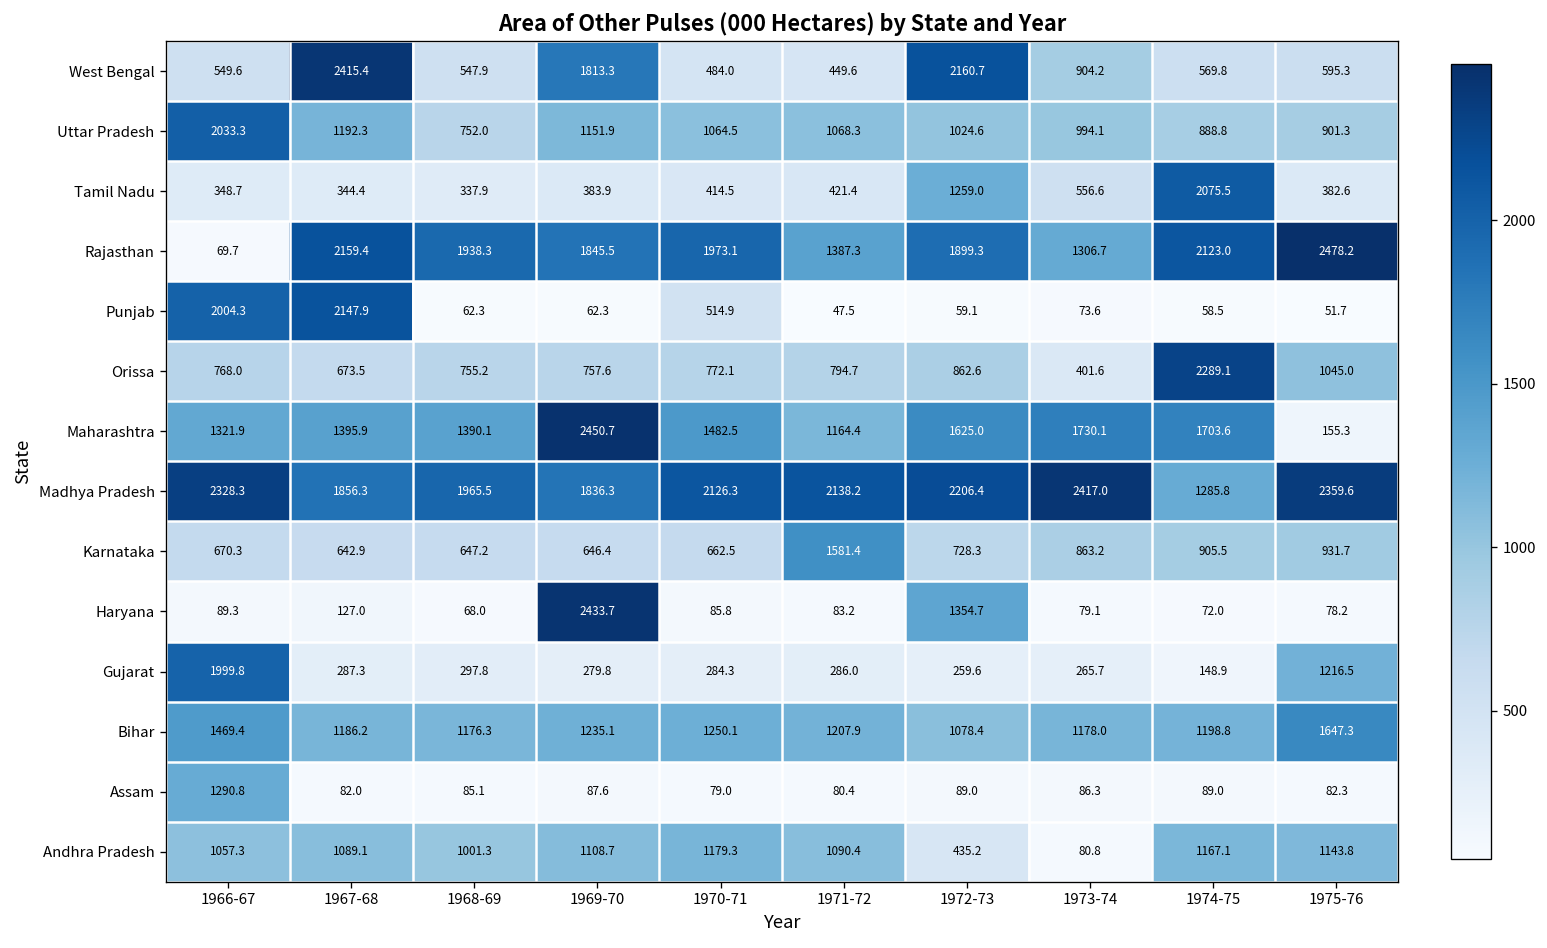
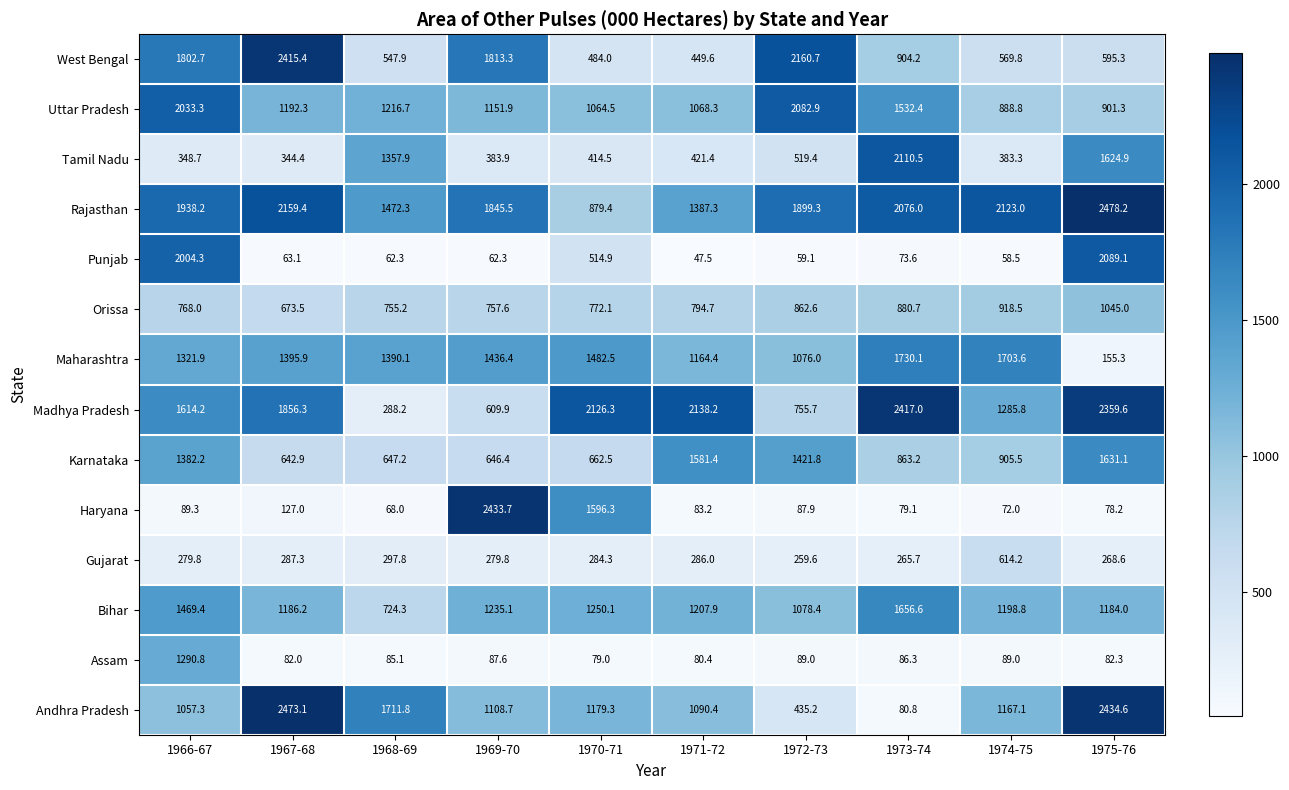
  {
    "West Bengal": {
-     "1966-67": 549.6,
+     "1966-67": 1802.7,
      "1967-68": 2415.4,
      "1968-69": 547.9,
      "1969-70": 1813.3,
      "1970-71": 484.0,
      "1971-72": 449.6,
      "1972-73": 2160.7,
      "1973-74": 904.2,
      "1974-75": 569.8,
      "1975-76": 595.3
    },
    "Uttar Pradesh": {
      "1966-67": 2033.3,
      "1967-68": 1192.3,
-     "1968-69": 752.0,
+     "1968-69": 1216.7,
      "1969-70": 1151.9,
      "1970-71": 1064.5,
      "1971-72": 1068.3,
-     "1972-73": 1024.6,
-     "1973-74": 994.1,
+     "1972-73": 2082.9,
+     "1973-74": 1532.4,
      "1974-75": 888.8,
      "1975-76": 901.3
    },
    "Tamil Nadu": {
      "1966-67": 348.7,
      "1967-68": 344.4,
-     "1968-69": 337.9,
+     "1968-69": 1357.9,
      "1969-70": 383.9,
      "1970-71": 414.5,
      "1971-72": 421.4,
-     "1972-73": 1259.0,
-     "1973-74": 556.6,
-     "1974-75": 2075.5,
-     "1975-76": 382.6
+     "1972-73": 519.4,
+     "1973-74": 2110.5,
+     "1974-75": 383.3,
+     "1975-76": 1624.9
    },
    "Rajasthan": {
-     "1966-67": 69.7,
+     "1966-67": 1938.2,
      "1967-68": 2159.4,
-     "1968-69": 1938.3,
+     "1968-69": 1472.3,
      "1969-70": 1845.5,
-     "1970-71": 1973.1,
+     "1970-71": 879.4,
      "1971-72": 1387.3,
      "1972-73": 1899.3,
-     "1973-74": 1306.7,
+     "1973-74": 2076.0,
      "1974-75": 2123.0,
      "1975-76": 2478.2
    },
    "Punjab": {
      "1966-67": 2004.3,
-     "1967-68": 2147.9,
+     "1967-68": 63.1,
      "1968-69": 62.3,
      "1969-70": 62.3,
      "1970-71": 514.9,
      "1971-72": 47.5,
      "1972-73": 59.1,
      "1973-74": 73.6,
      "1974-75": 58.5,
-     "1975-76": 51.7
+     "1975-76": 2089.1
    },
    "Orissa": {
      "1966-67": 768.0,
      "1967-68": 673.5,
      "1968-69": 755.2,
      "1969-70": 757.6,
      "1970-71": 772.1,
      "1971-72": 794.7,
      "1972-73": 862.6,
-     "1973-74": 401.6,
-     "1974-75": 2289.1,
+     "1973-74": 880.7,
+     "1974-75": 918.5,
      "1975-76": 1045.0
    },
    "Maharashtra": {
      "1966-67": 1321.9,
      "1967-68": 1395.9,
      "1968-69": 1390.1,
-     "1969-70": 2450.7,
+     "1969-70": 1436.4,
      "1970-71": 1482.5,
      "1971-72": 1164.4,
-     "1972-73": 1625.0,
+     "1972-73": 1076.0,
      "1973-74": 1730.1,
      "1974-75": 1703.6,
      "1975-76": 155.3
    },
    "Madhya Pradesh": {
-     "1966-67": 2328.3,
+     "1966-67": 1614.2,
      "1967-68": 1856.3,
-     "1968-69": 1965.5,
-     "1969-70": 1836.3,
+     "1968-69": 288.2,
+     "1969-70": 609.9,
      "1970-71": 2126.3,
      "1971-72": 2138.2,
-     "1972-73": 2206.4,
+     "1972-73": 755.7,
      "1973-74": 2417.0,
      "1974-75": 1285.8,
      "1975-76": 2359.6
    },
    "Karnataka": {
-     "1966-67": 670.3,
+     "1966-67": 1382.2,
      "1967-68": 642.9,
      "1968-69": 647.2,
      "1969-70": 646.4,
      "1970-71": 662.5,
      "1971-72": 1581.4,
-     "1972-73": 728.3,
+     "1972-73": 1421.8,
      "1973-74": 863.2,
      "1974-75": 905.5,
-     "1975-76": 931.7
+     "1975-76": 1631.1
    },
    "Haryana": {
      "1966-67": 89.3,
      "1967-68": 127.0,
      "1968-69": 68.0,
      "1969-70": 2433.7,
-     "1970-71": 85.8,
+     "1970-71": 1596.3,
      "1971-72": 83.2,
-     "1972-73": 1354.7,
+     "1972-73": 87.9,
      "1973-74": 79.1,
      "1974-75": 72.0,
      "1975-76": 78.2
    },
    "Gujarat": {
-     "1966-67": 1999.8,
+     "1966-67": 279.8,
      "1967-68": 287.3,
      "1968-69": 297.8,
      "1969-70": 279.8,
      "1970-71": 284.3,
      "1971-72": 286.0,
      "1972-73": 259.6,
      "1973-74": 265.7,
-     "1974-75": 148.9,
-     "1975-76": 1216.5
+     "1974-75": 614.2,
+     "1975-76": 268.6
    },
    "Bihar": {
      "1966-67": 1469.4,
      "1967-68": 1186.2,
-     "1968-69": 1176.3,
+     "1968-69": 724.3,
      "1969-70": 1235.1,
      "1970-71": 1250.1,
      "1971-72": 1207.9,
      "1972-73": 1078.4,
-     "1973-74": 1178.0,
+     "1973-74": 1656.6,
      "1974-75": 1198.8,
-     "1975-76": 1647.3
+     "1975-76": 1184.0
    },
    "Assam": {
      "1966-67": 1290.8,
      "1967-68": 82.0,
      "1968-69": 85.1,
      "1969-70": 87.6,
      "1970-71": 79.0,
      "1971-72": 80.4,
      "1972-73": 89.0,
      "1973-74": 86.3,
      "1974-75": 89.0,
      "1975-76": 82.3
    },
    "Andhra Pradesh": {
      "1966-67": 1057.3,
-     "1967-68": 1089.1,
-     "1968-69": 1001.3,
+     "1967-68": 2473.1,
+     "1968-69": 1711.8,
      "1969-70": 1108.7,
      "1970-71": 1179.3,
      "1971-72": 1090.4,
      "1972-73": 435.2,
      "1973-74": 80.8,
      "1974-75": 1167.1,
-     "1975-76": 1143.8
+     "1975-76": 2434.6
    }
  }
